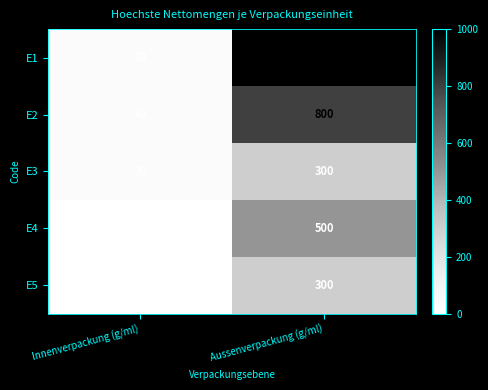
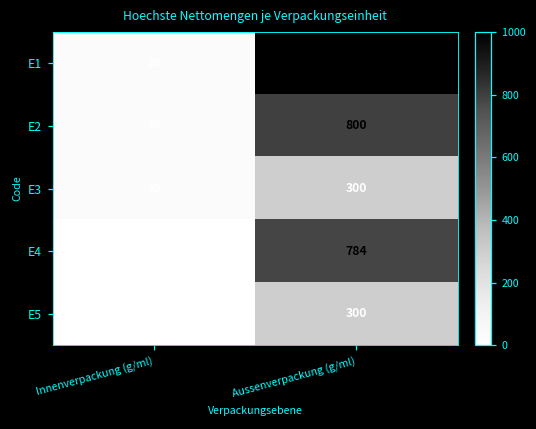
  {
    "E2": {
      "Aussenverpackung (g/ml)": 800
    },
    "E3": {
      "Aussenverpackung (g/ml)": 300
    },
    "E4": {
-     "Aussenverpackung (g/ml)": 500
+     "Aussenverpackung (g/ml)": 784
    },
    "E5": {
      "Aussenverpackung (g/ml)": 300
    }
  }
